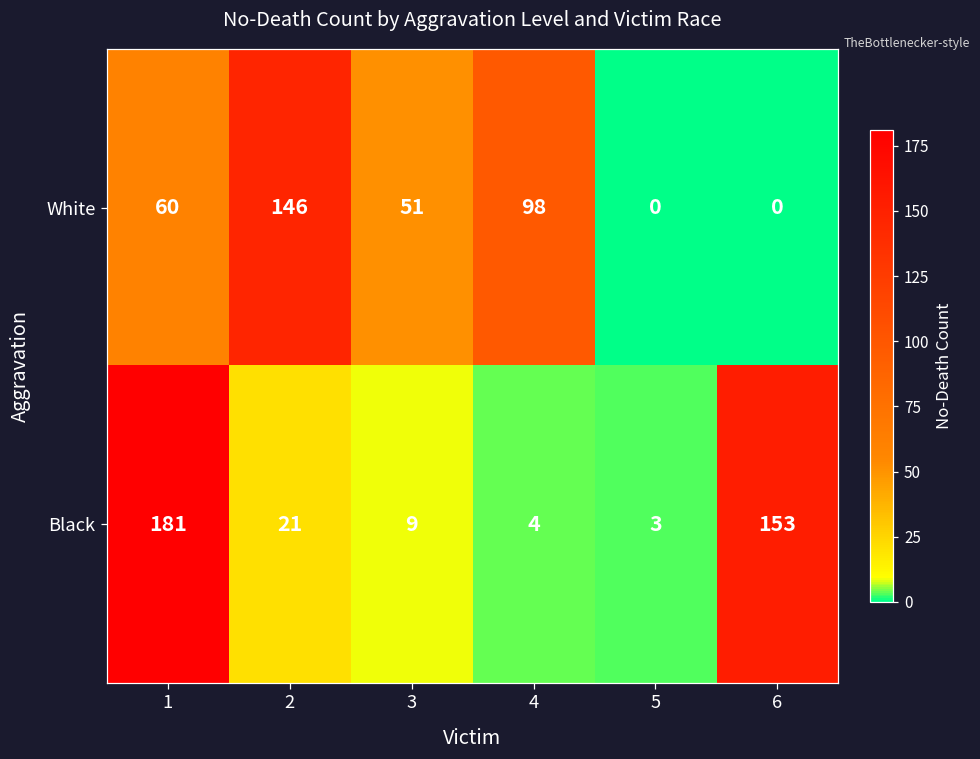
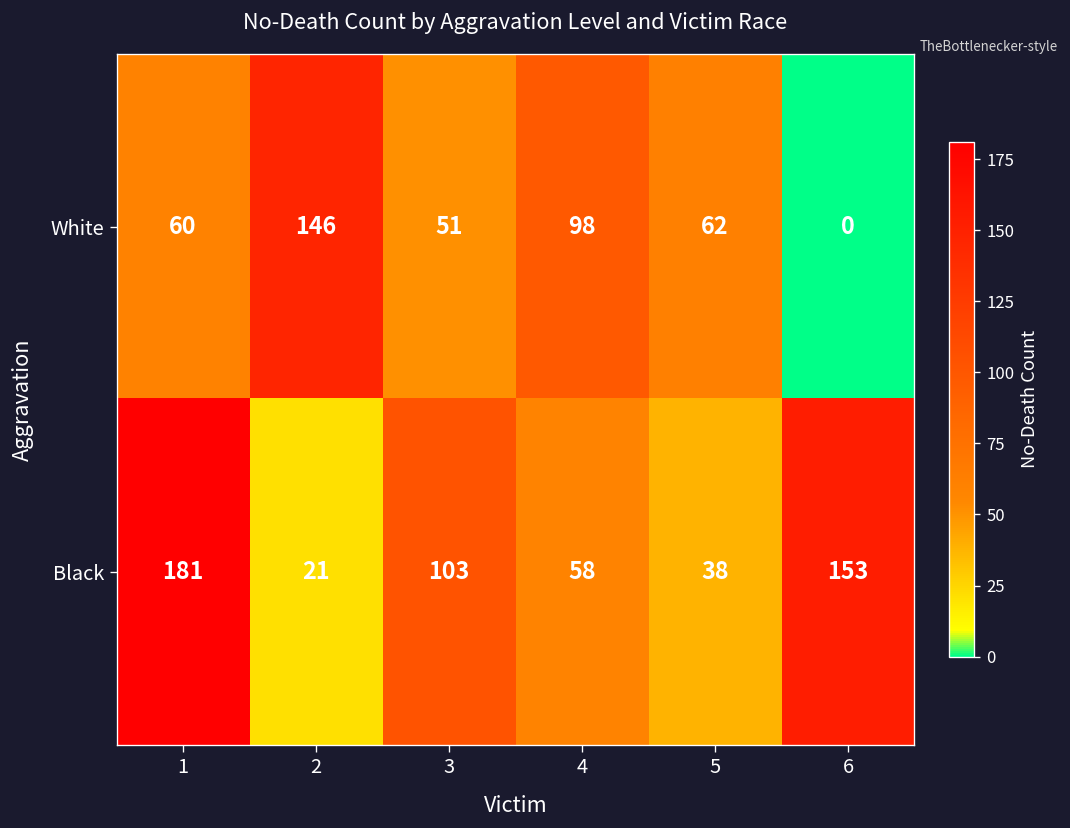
  {
    "White": {
      "1": 60,
      "2": 146,
      "3": 51,
      "4": 98,
-     "5": 0,
+     "5": 62,
      "6": 0
    },
    "Black": {
      "1": 181,
      "2": 21,
-     "3": 9,
-     "4": 4,
-     "5": 3,
+     "3": 103,
+     "4": 58,
+     "5": 38,
      "6": 153
    }
  }
